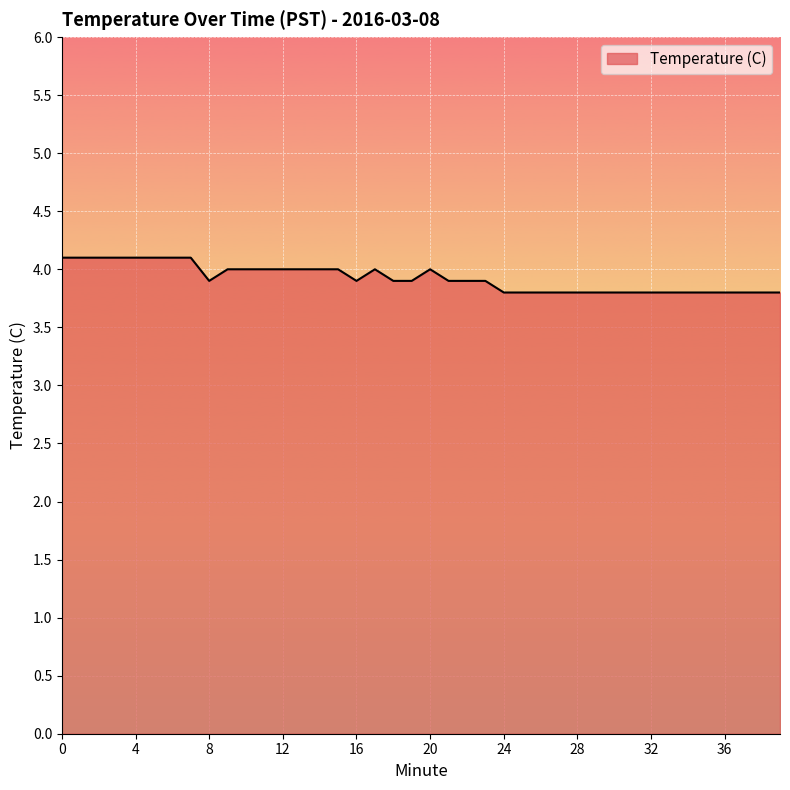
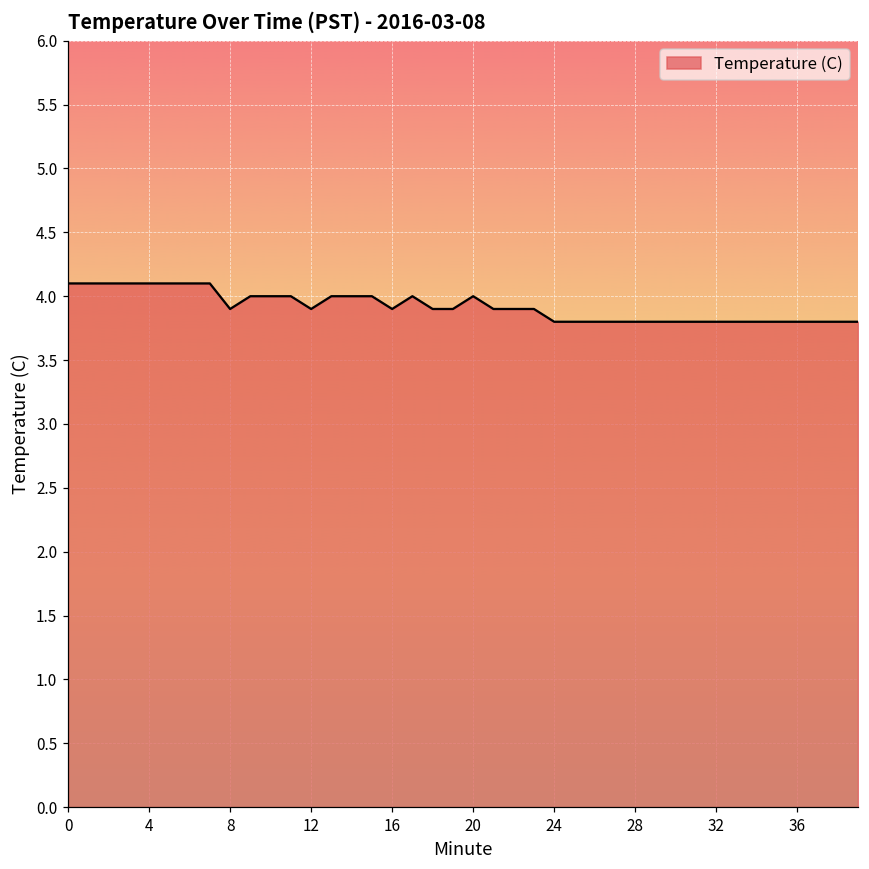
  {
    "0": 4.1,
    "4": 4.1,
    "8": 3.9,
-   "12": 4.0,
+   "12": 3.9,
    "16": 3.9,
    "20": 4.0,
    "24": 3.8,
    "28": 3.8,
    "32": 3.8,
    "36": 3.8
  }
